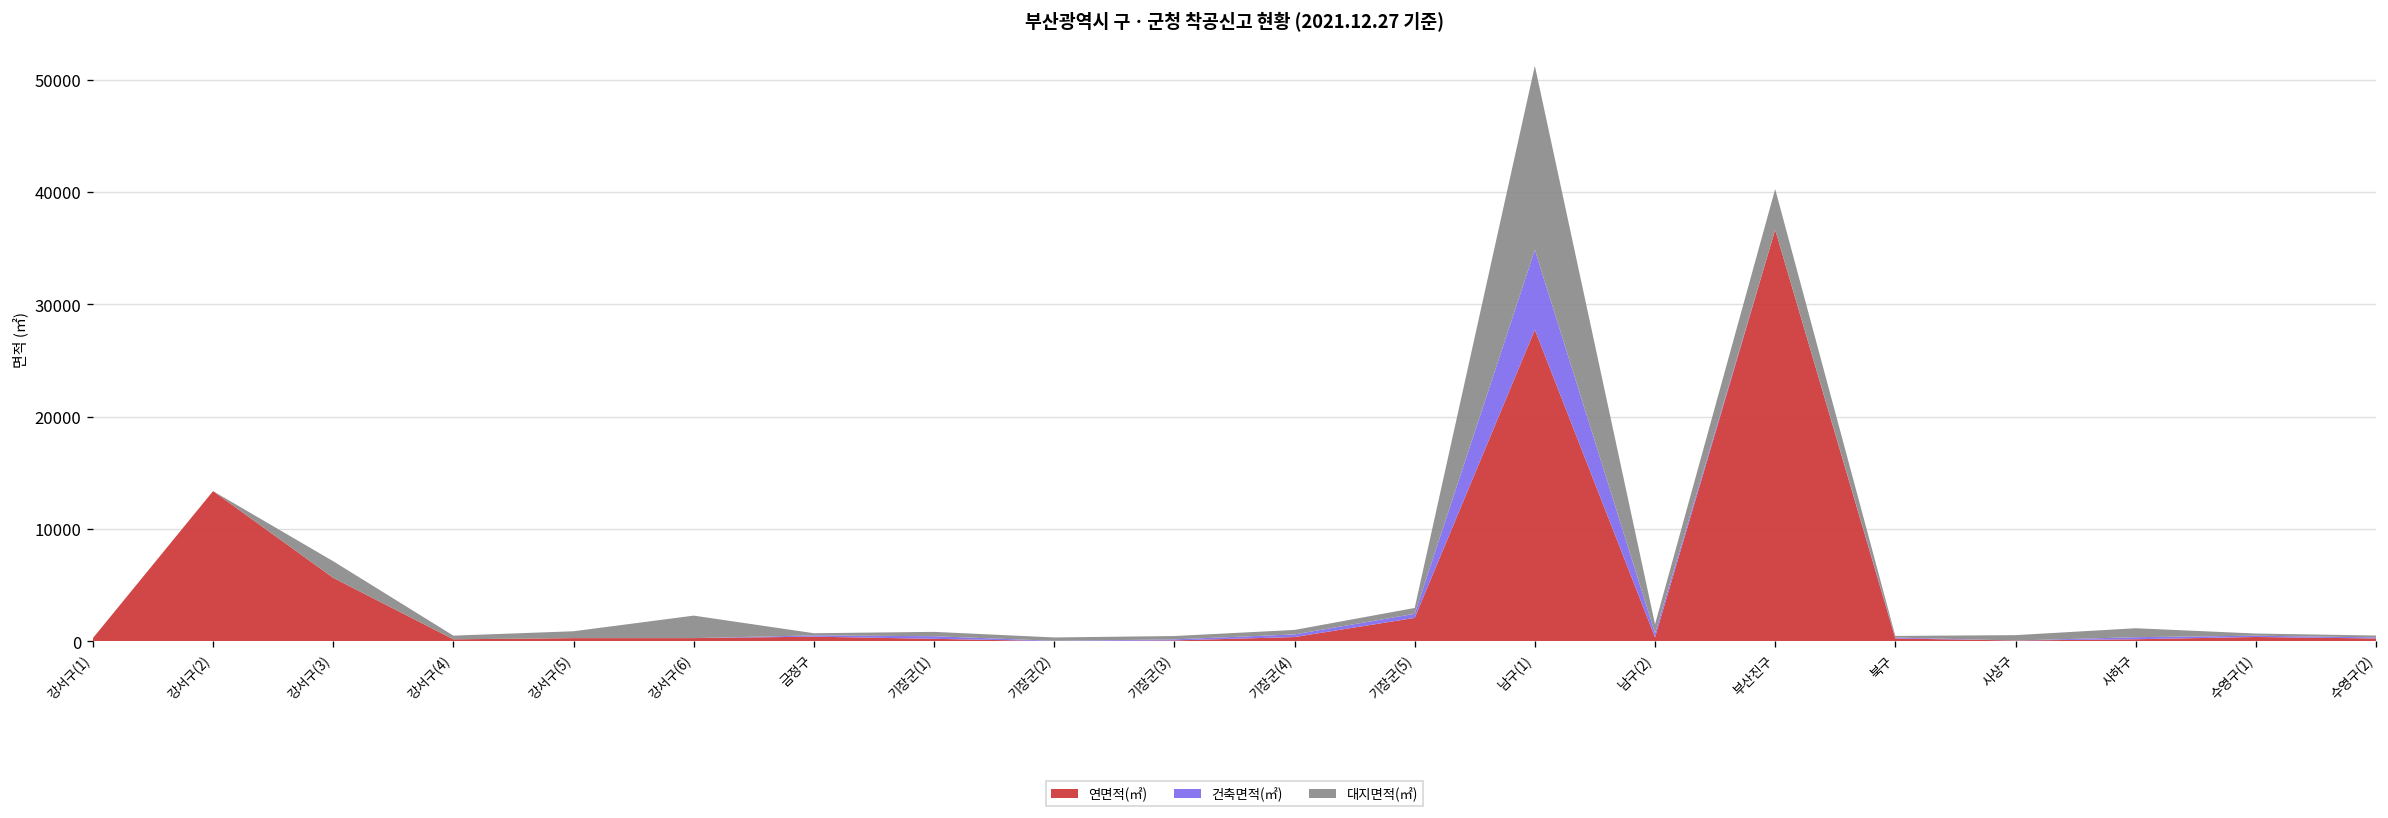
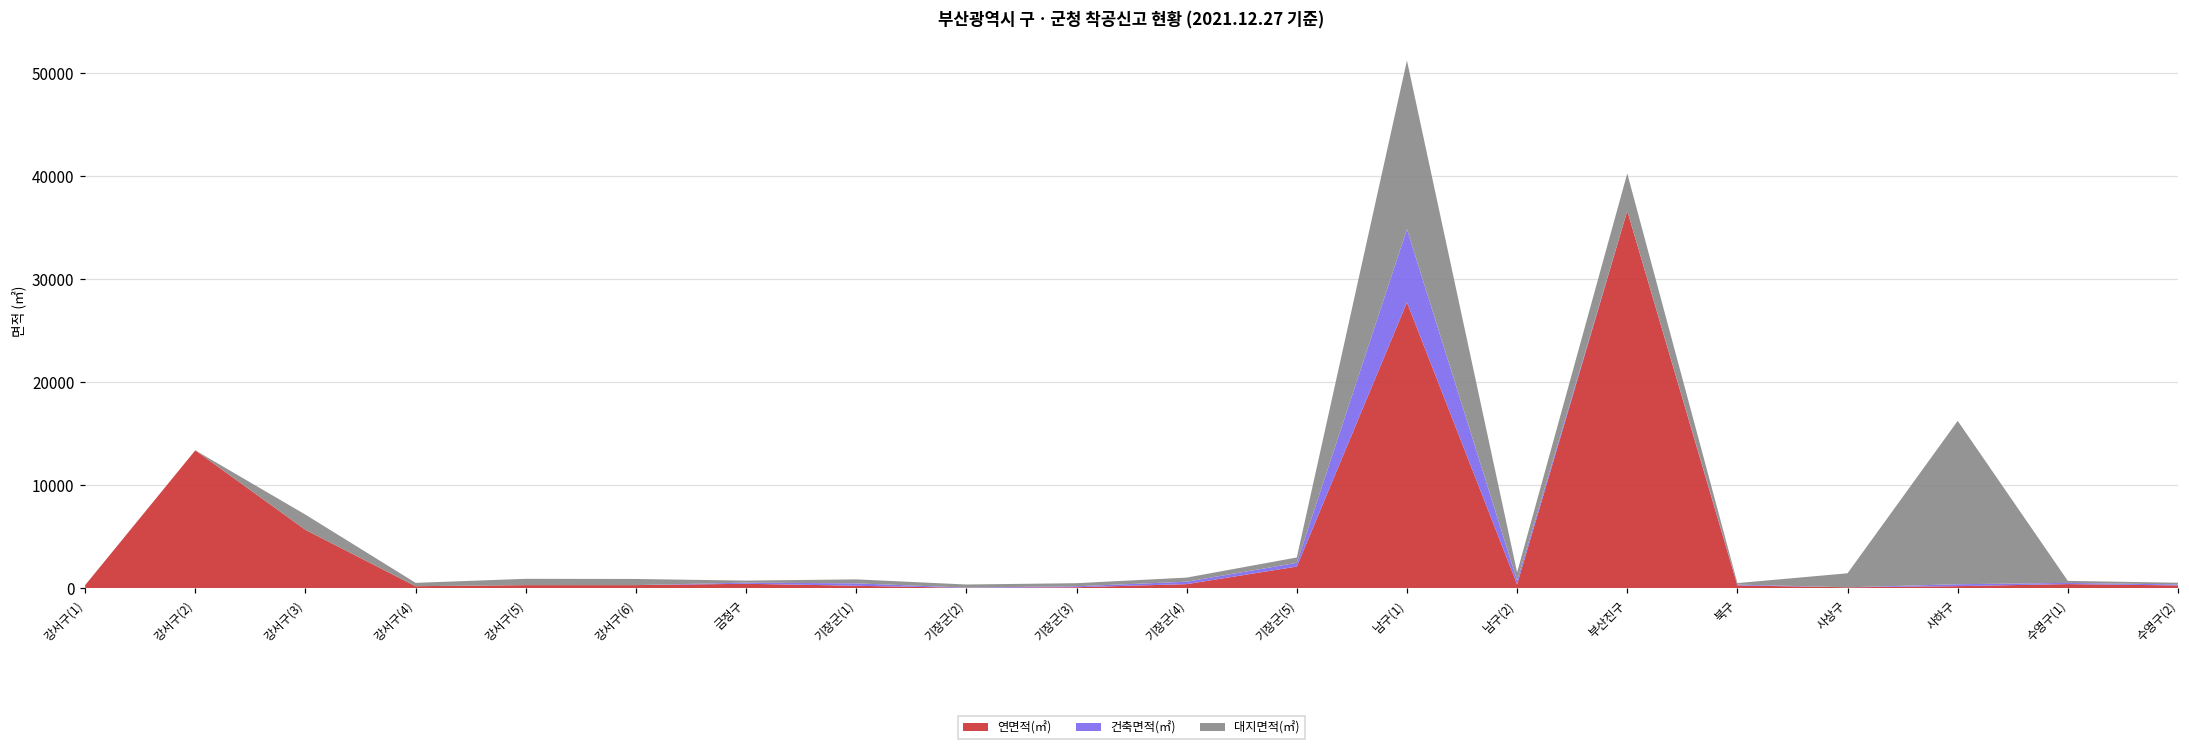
  {
    "연면적(㎡)": {
      "기장군(5)": 2000,
      "남구(1)": 28000,
      "남구(2)": 0
    },
    "건축면적(㎡)": {
      "기장군(5)": 0,
      "남구(1)": 7000,
      "남구(2)": 0
    },
    "대지면적(㎡)": {
      "강서구(3)": 1000,
      "강서구(4)": 0,
      "강서구(5)": 1000,
-     "강서구(6)": 2000,
+     "강서구(6)": 1000,
      "기장군(1)": 0,
      "기장군(2)": 0,
      "기장군(3)": 0,
      "기장군(4)": 0,
      "기장군(5)": 1000,
      "남구(1)": 16000,
      "남구(2)": 1000,
      "부산진구": 4000,
-     "사상구": 0,
-     "사하구": 1000
+     "사상구": 1000,
+     "사하구": 16000
    }
  }
